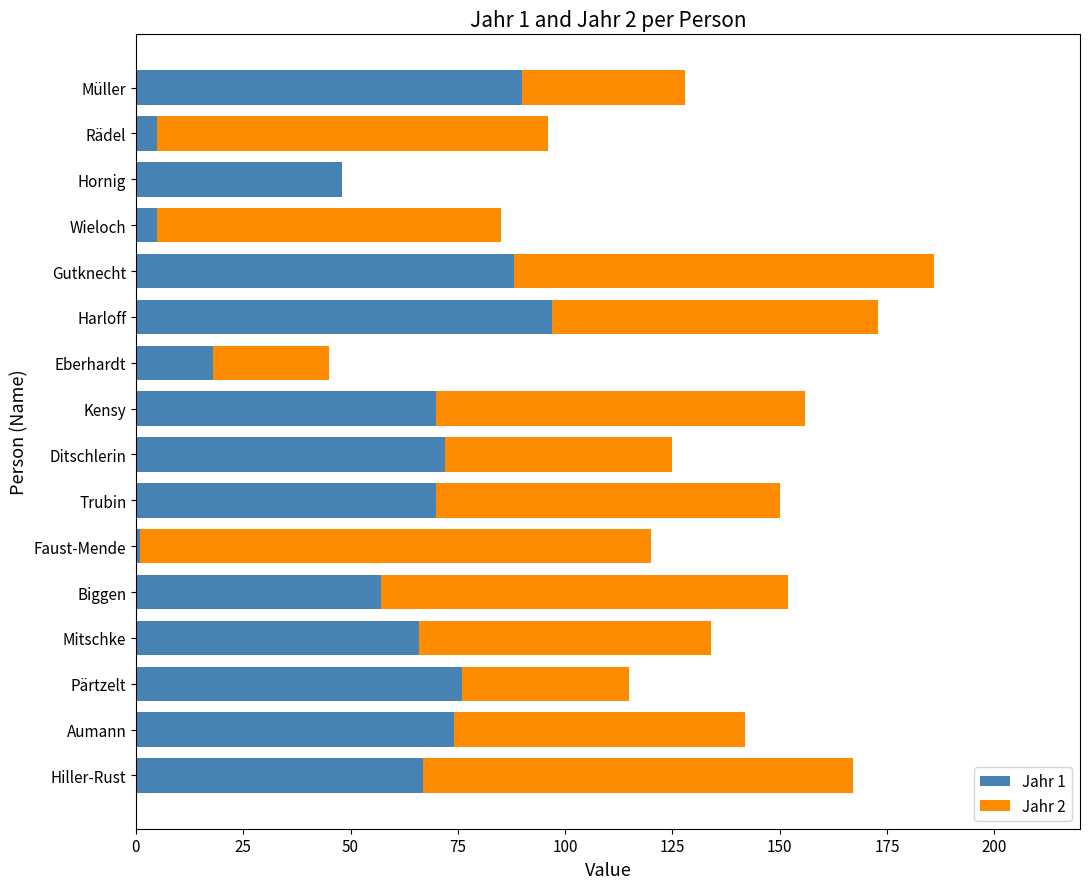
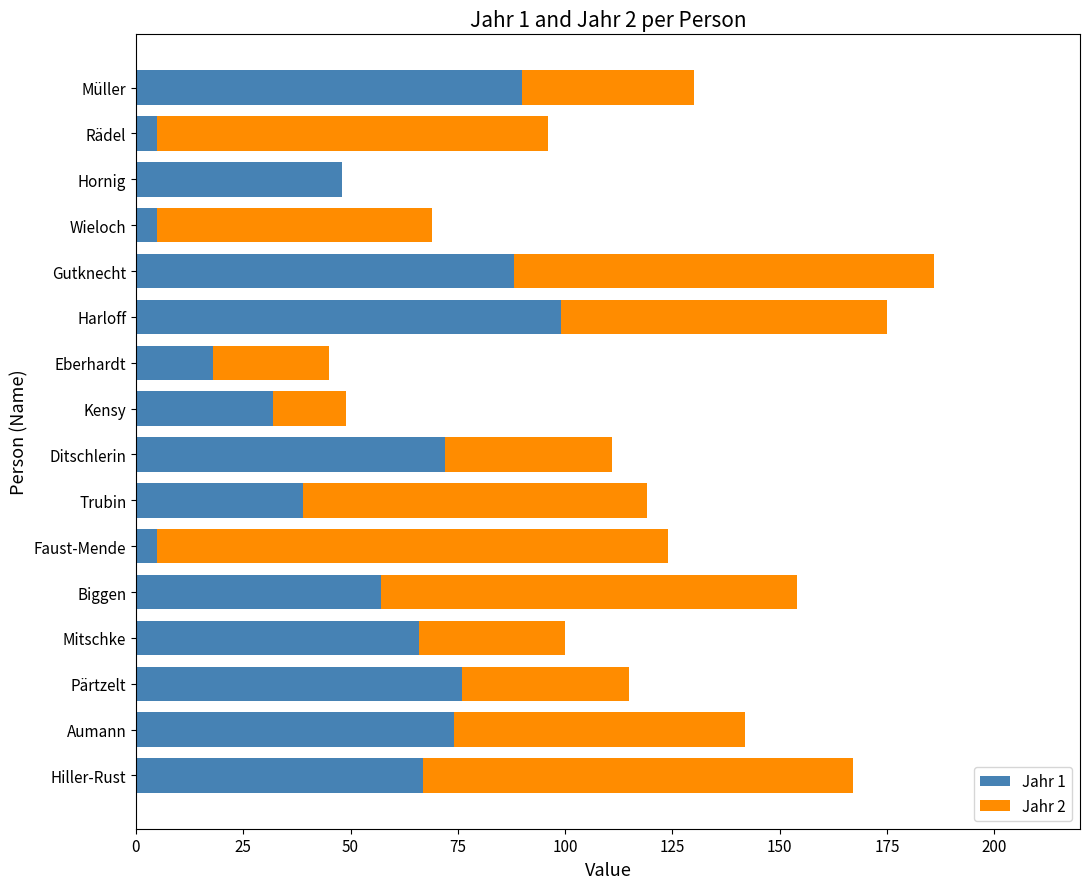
  {
    "Jahr 1": {
      "Müller": 90,
      "Rädel": 5,
      "Hornig": 48,
      "Wieloch": 5,
      "Gutknecht": 88,
-     "Harloff": 97,
+     "Harloff": 99,
      "Eberhardt": 18,
-     "Kensy": 70,
+     "Kensy": 32,
      "Ditschlerin": 72,
-     "Trubin": 70,
-     "Faust-Mende": 1,
+     "Trubin": 39,
+     "Faust-Mende": 5,
      "Biggen": 57,
      "Mitschke": 66,
      "Pärtzelt": 76,
      "Aumann": 74,
      "Hiller-Rust": 67
    },
    "Jahr 2": {
-     "Müller": 38,
+     "Müller": 40,
      "Rädel": 91,
      "Hornig": 0,
-     "Wieloch": 80,
+     "Wieloch": 64,
      "Gutknecht": 98,
      "Harloff": 76,
      "Eberhardt": 27,
-     "Kensy": 86,
-     "Ditschlerin": 53,
+     "Kensy": 17,
+     "Ditschlerin": 39,
      "Trubin": 80,
      "Faust-Mende": 119,
-     "Biggen": 95,
-     "Mitschke": 68,
+     "Biggen": 97,
+     "Mitschke": 34,
      "Pärtzelt": 39,
      "Aumann": 68,
      "Hiller-Rust": 100
    }
  }
